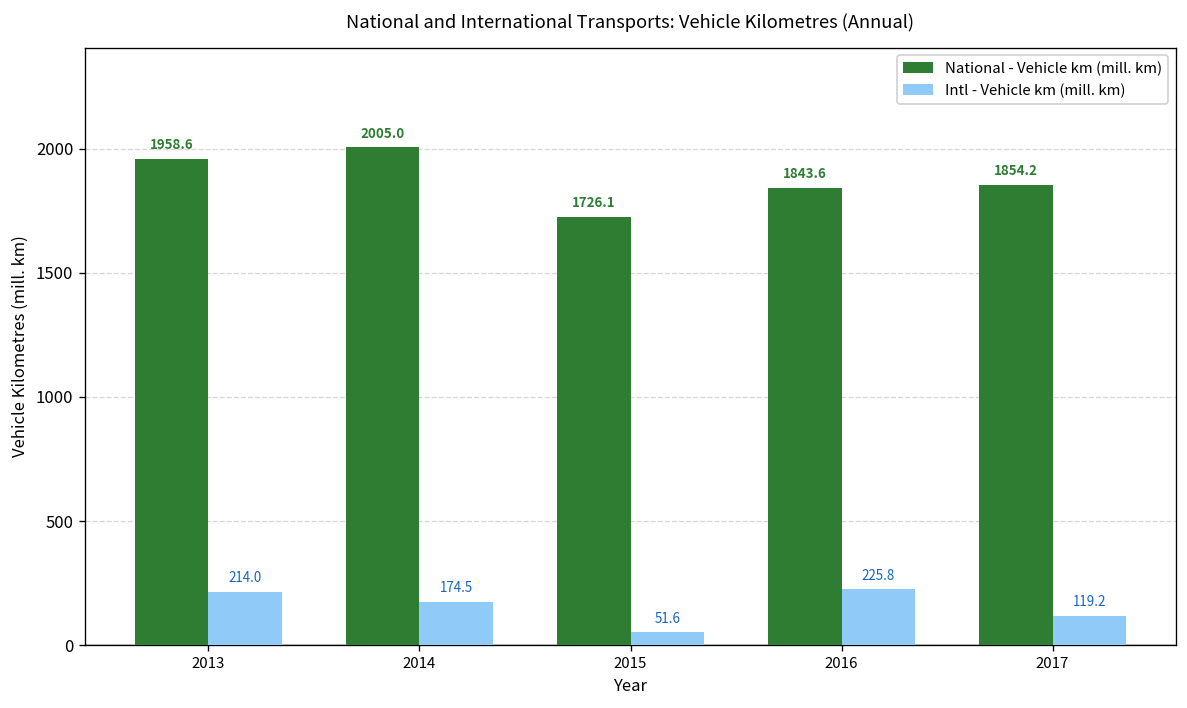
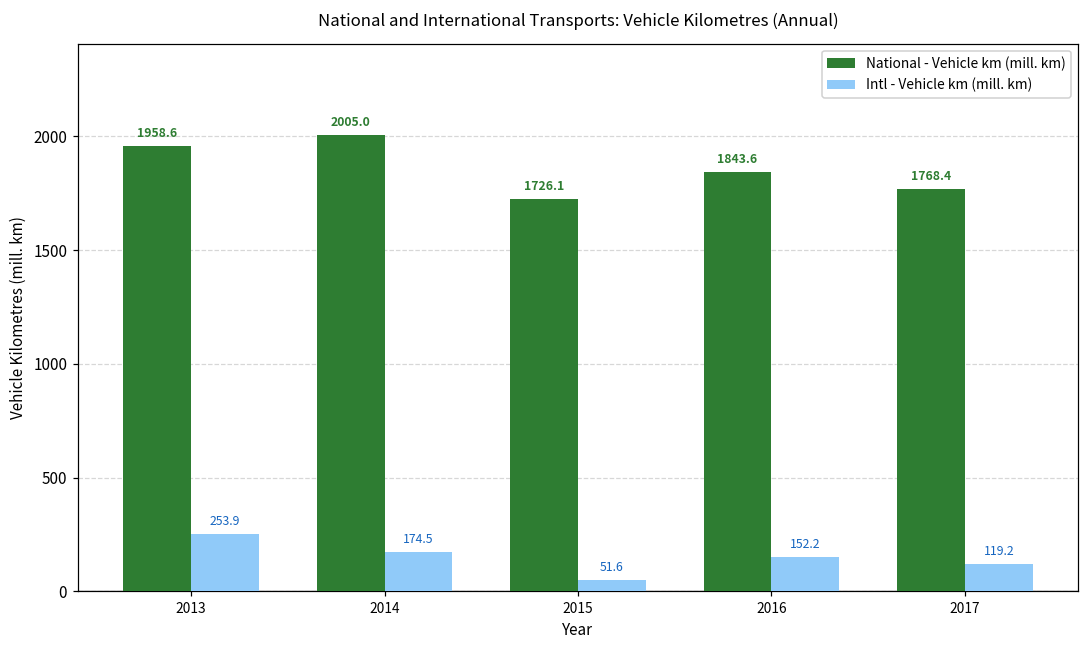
  {
    "National - Vehicle km (mill. km)": {
      "2013": 1958.6,
      "2014": 2005.0,
      "2015": 1726.1,
      "2016": 1843.6,
-     "2017": 1854.2
+     "2017": 1768.4
    },
    "Intl - Vehicle km (mill. km)": {
-     "2013": 214.0,
+     "2013": 253.9,
      "2014": 174.5,
      "2015": 51.6,
-     "2016": 225.8,
+     "2016": 152.2,
      "2017": 119.2
    }
  }
